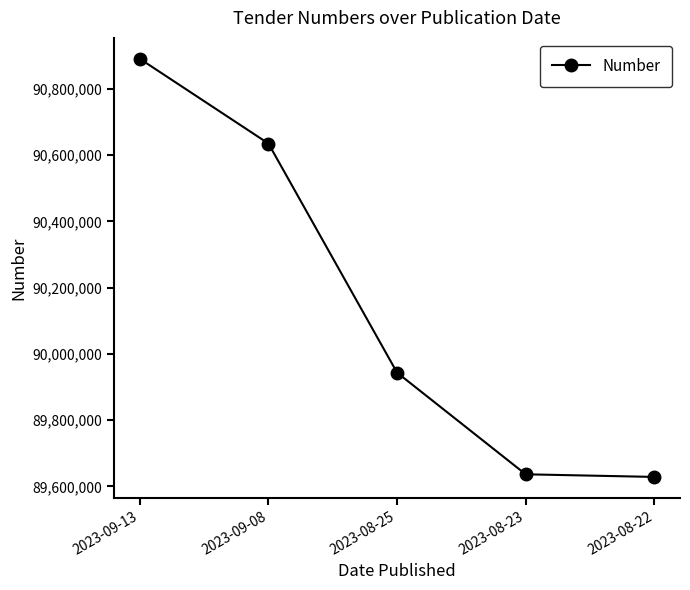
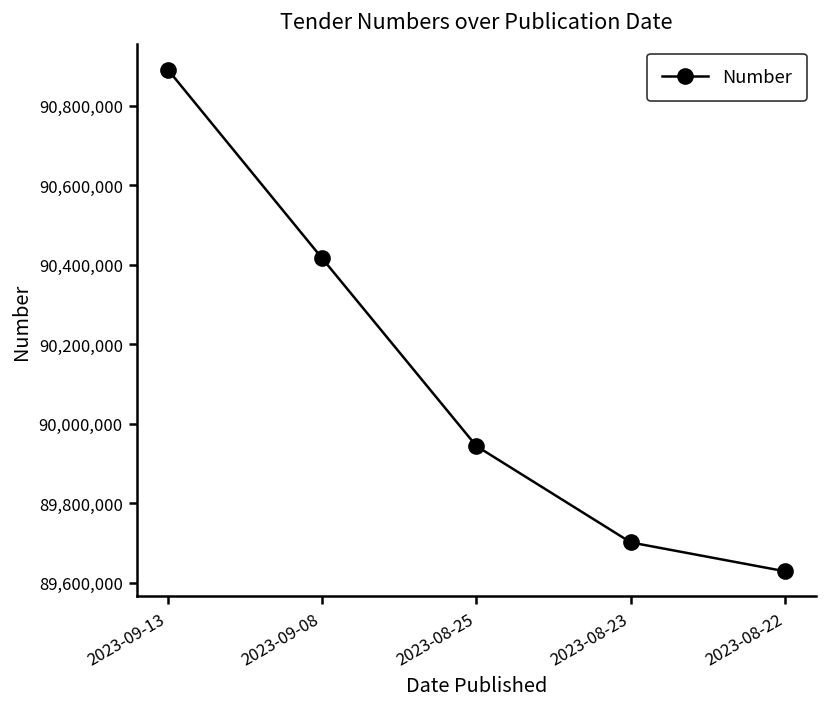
  {
    "2023-09-13": "90,890,000",
-   "2023-09-08": "90,630,000",
+   "2023-09-08": "90,420,000",
    "2023-08-25": "89,940,000",
-   "2023-08-23": "89,640,000",
+   "2023-08-23": "89,700,000",
    "2023-08-22": "89,630,000"
  }
